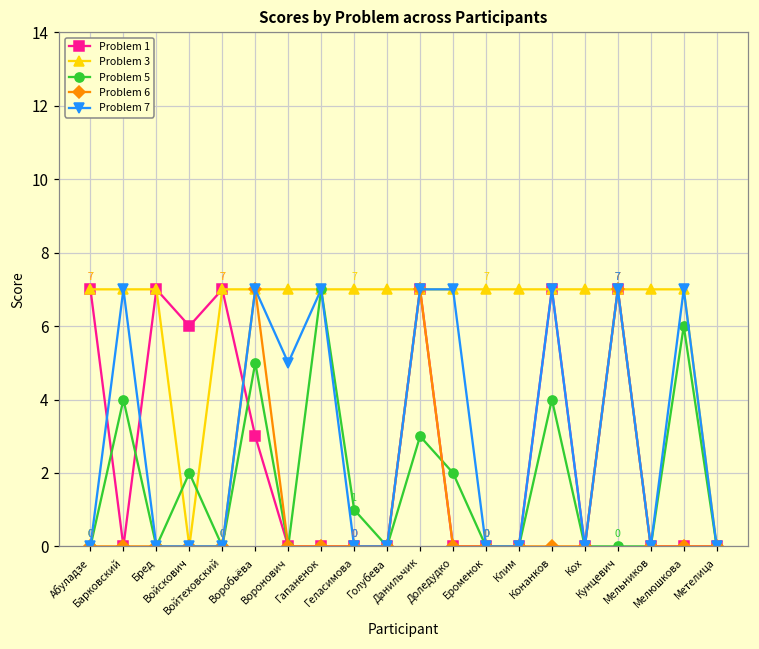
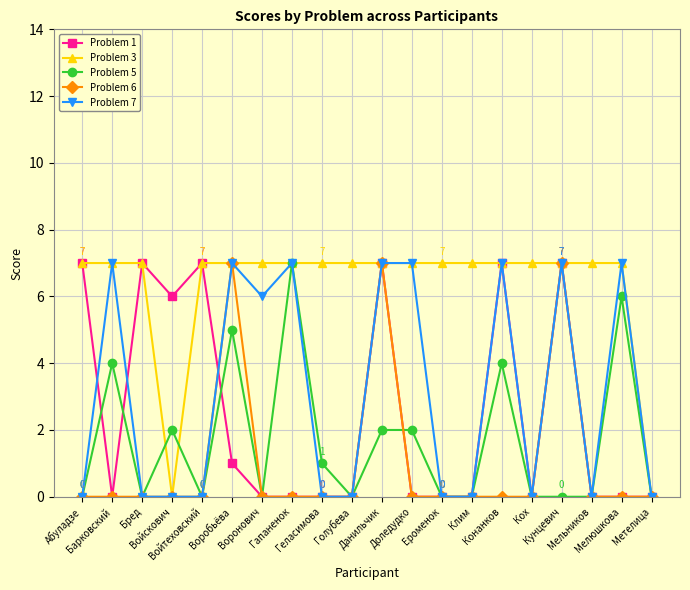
  {
    "Problem 1": {
      "Войскович": 6,
-     "Воробьёва": 3
+     "Воробьёва": 1
    },
    "Problem 3": {
      "Геласимова": 7,
      "Ероменок": 7
    },
    "Problem 5": {
      "Барковский": 4,
      "Войскович": 2,
      "Воробьёва": 5,
-     "Данильчик": 3,
+     "Данильчик": 2,
      "Доледудко": 2,
      "Конанков": 4,
      "Мелюшкова": 6
    },
    "Problem 6": {
      "Конанков": 0
    },
    "Problem 7": {
-     "Воронович": 5
+     "Воронович": 6
    }
  }
